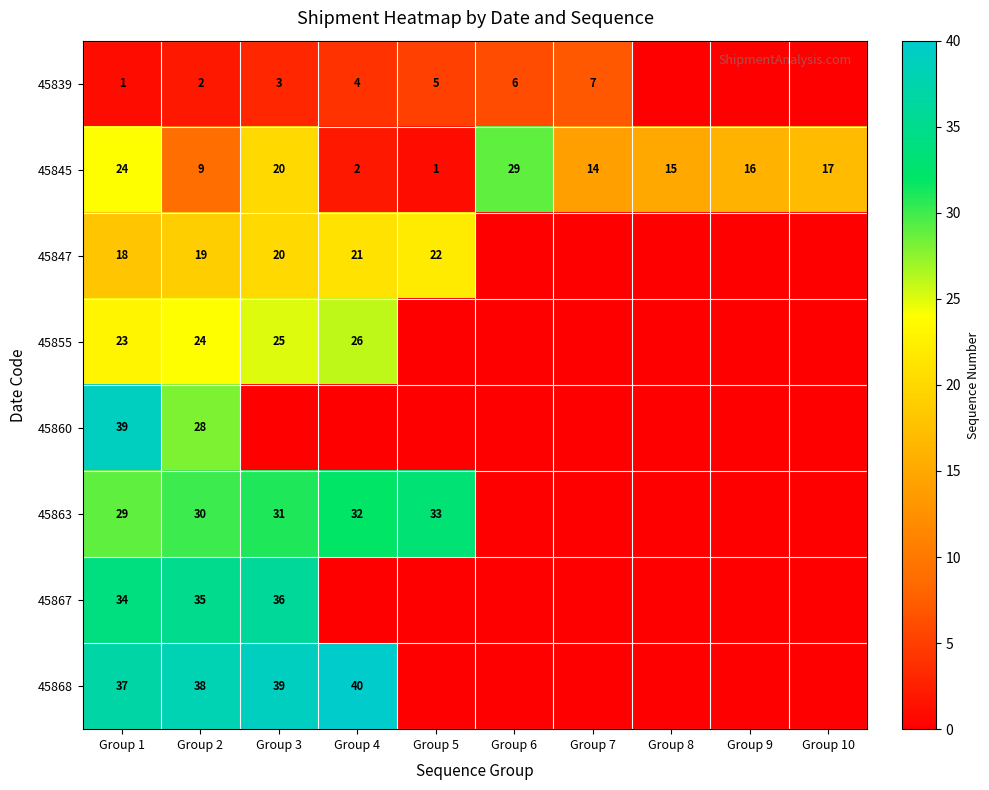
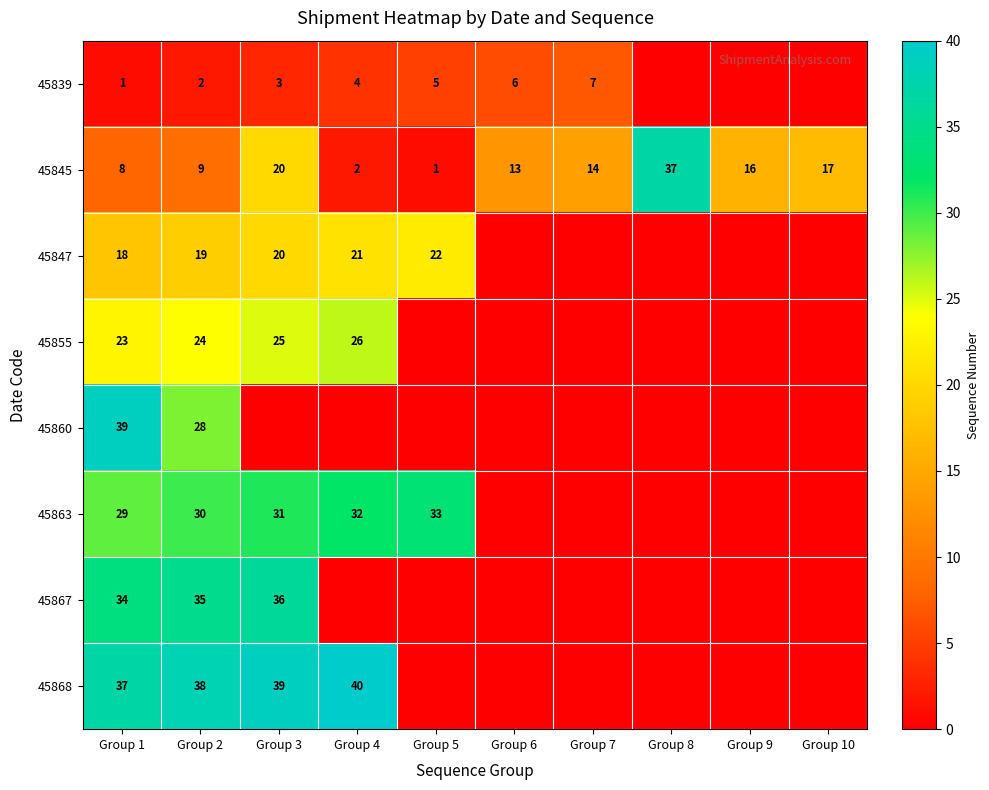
  {
    "45839": {
      "Group 1": 1,
      "Group 2": 2,
      "Group 3": 3,
      "Group 4": 4,
      "Group 5": 5,
      "Group 6": 6,
      "Group 7": 7
    },
    "45845": {
-     "Group 1": 24,
+     "Group 1": 8,
      "Group 2": 9,
      "Group 3": 20,
      "Group 4": 2,
      "Group 5": 1,
-     "Group 6": 29,
+     "Group 6": 13,
      "Group 7": 14,
-     "Group 8": 15,
+     "Group 8": 37,
      "Group 9": 16,
      "Group 10": 17
    },
    "45847": {
      "Group 1": 18,
      "Group 2": 19,
      "Group 3": 20,
      "Group 4": 21,
      "Group 5": 22
    },
    "45855": {
      "Group 1": 23,
      "Group 2": 24,
      "Group 3": 25,
      "Group 4": 26
    },
    "45860": {
      "Group 1": 39,
      "Group 2": 28
    },
    "45863": {
      "Group 1": 29,
      "Group 2": 30,
      "Group 3": 31,
      "Group 4": 32,
      "Group 5": 33
    },
    "45867": {
      "Group 1": 34,
      "Group 2": 35,
      "Group 3": 36
    },
    "45868": {
      "Group 1": 37,
      "Group 2": 38,
      "Group 3": 39,
      "Group 4": 40
    }
  }
